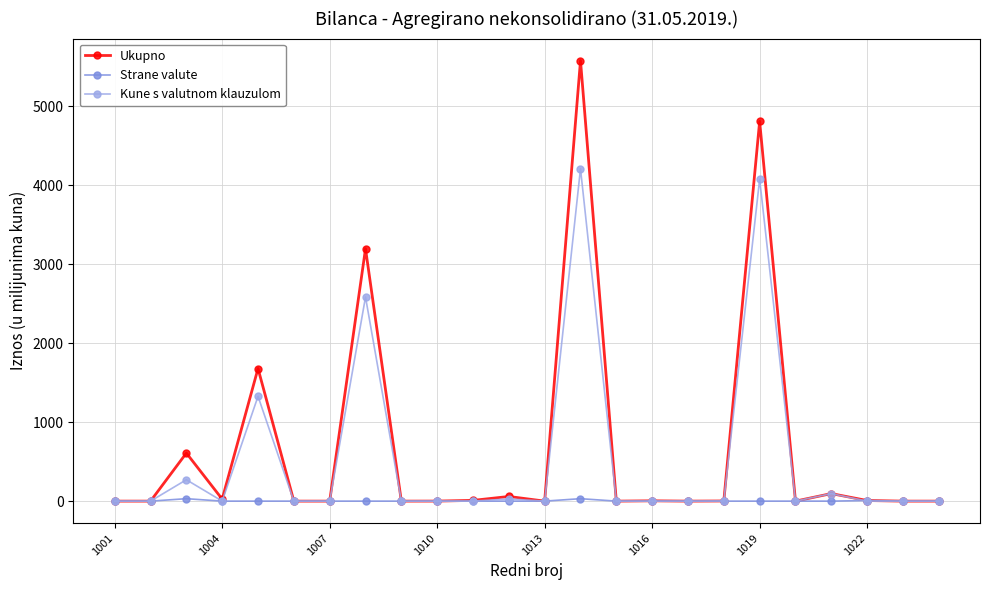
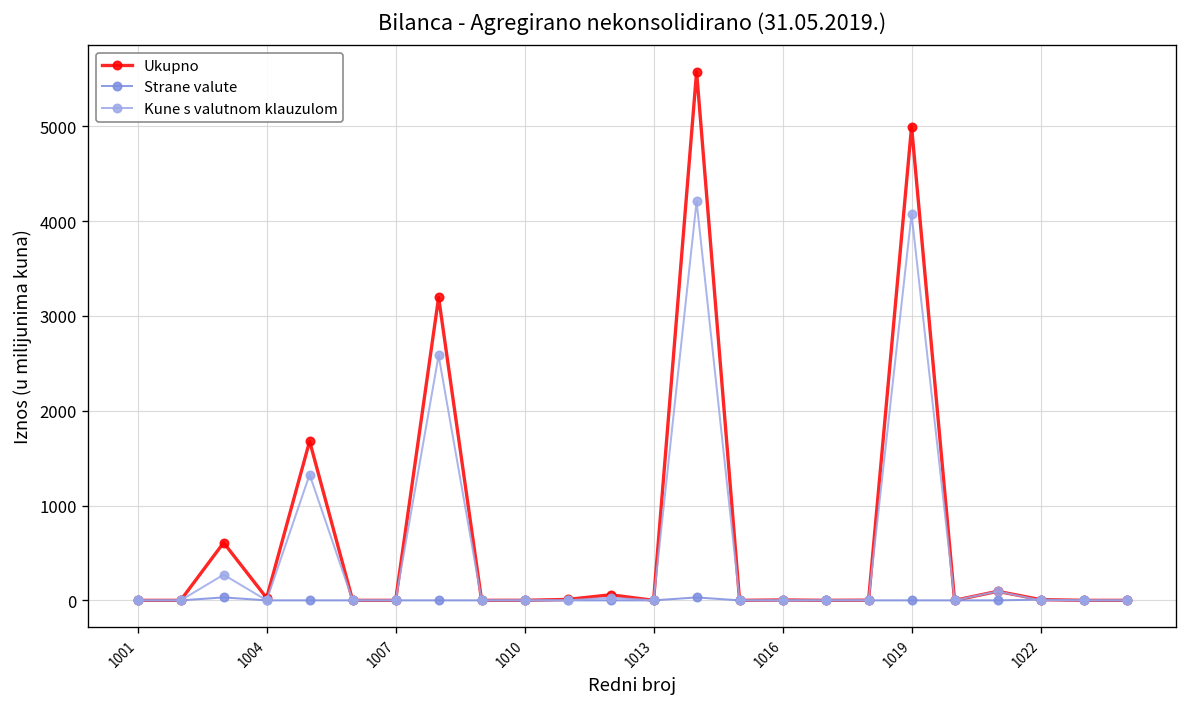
  {
    "Ukupno": {
-     "1019": 4800
+     "1019": 5000
    }
  }
